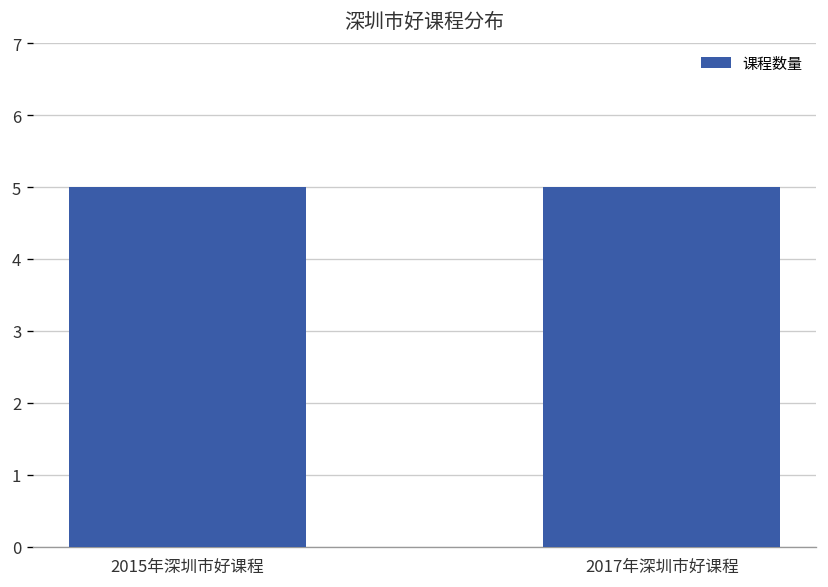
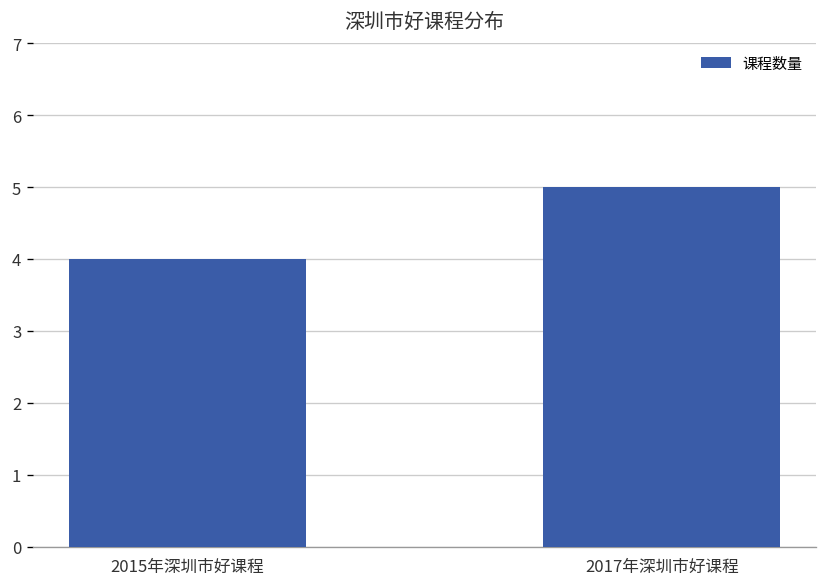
  {
-   "2015年深圳市好课程": 5,
+   "2015年深圳市好课程": 4,
    "2017年深圳市好课程": 5
  }
